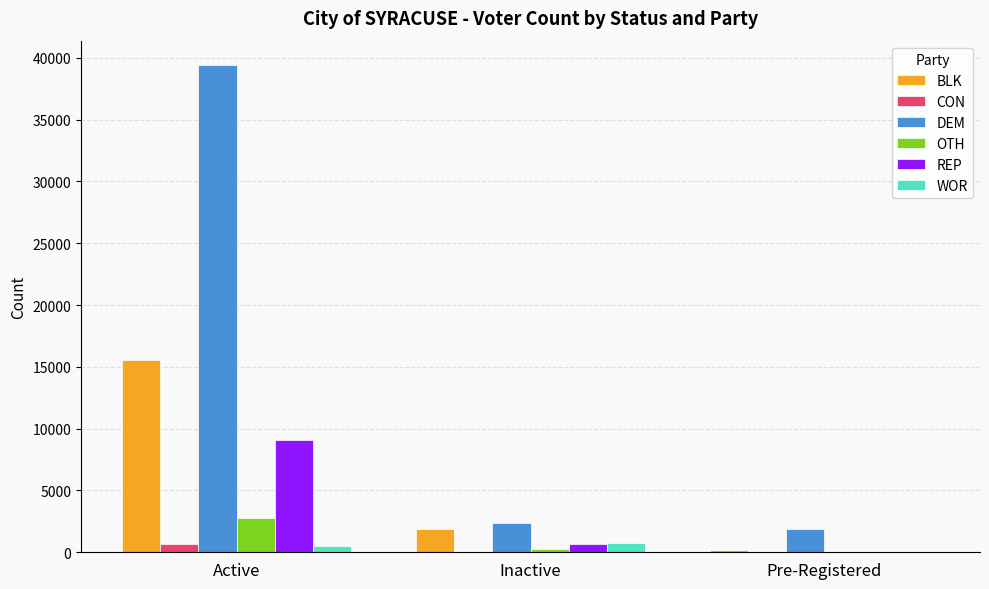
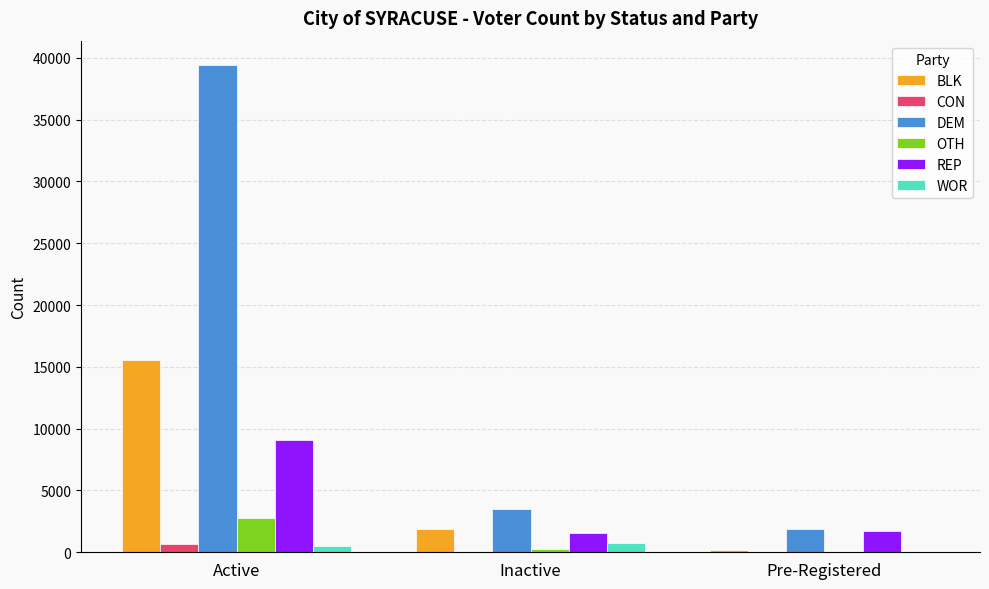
  {
    "BLK": {
      "Active": 15500,
      "Inactive": 1900
    },
    "CON": {
      "Active": 700
    },
    "DEM": {
      "Active": 39400,
-     "Inactive": 2400,
+     "Inactive": 3500,
      "Pre-Registered": 1900
    },
    "OTH": {
      "Active": 2800,
      "Inactive": 200
    },
    "REP": {
      "Active": 9100,
-     "Inactive": 700,
-     "Pre-Registered": 0
+     "Inactive": 1500,
+     "Pre-Registered": 1800
    },
    "WOR": {
      "Active": 500,
      "Inactive": 800
    }
  }
